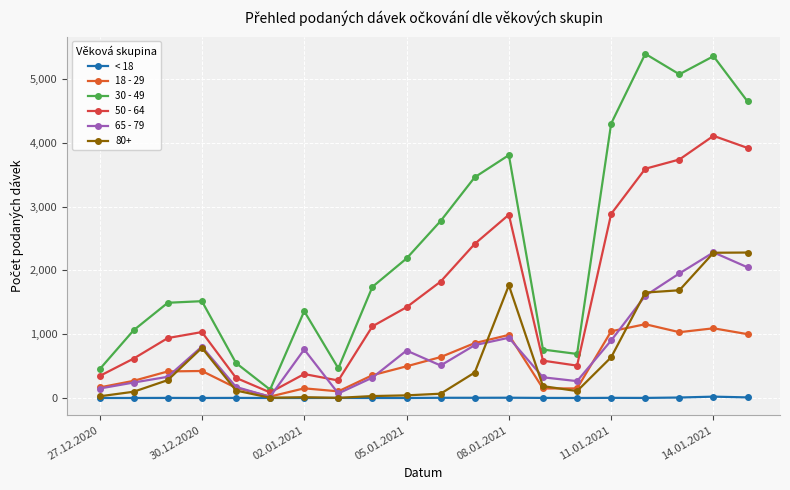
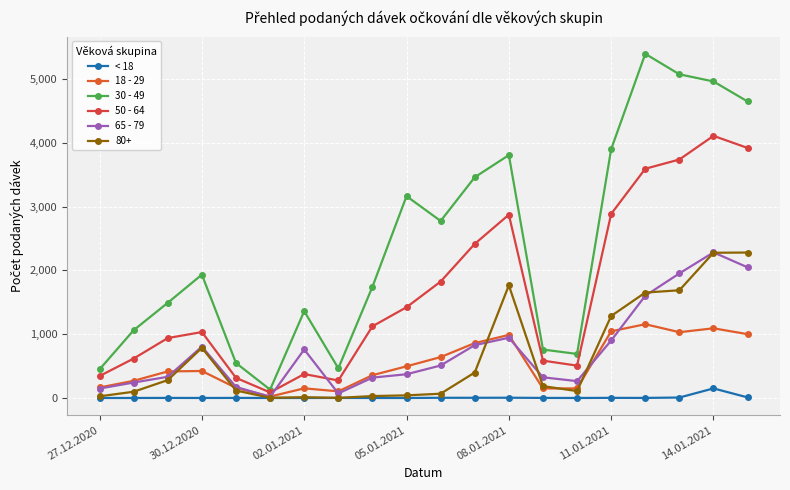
  {
    "< 18": {
      "30.12.2020": "0",
      "05.01.2021": "0",
      "08.01.2021": "0",
      "11.01.2021": "0",
-     "14.01.2021": "0"
+     "14.01.2021": "200"
    },
    "30 - 49": {
      "27.12.2020": "400",
-     "30.12.2020": "1,500",
+     "30.12.2020": "1,900",
      "02.01.2021": "1,400",
-     "05.01.2021": "2,200",
+     "05.01.2021": "3,200",
      "08.01.2021": "3,800",
-     "11.01.2021": "4,300",
-     "14.01.2021": "5,400"
+     "11.01.2021": "3,900",
+     "14.01.2021": "5,000"
    },
    "65 - 79": {
      "02.01.2021": "800",
-     "05.01.2021": "700",
+     "05.01.2021": "400",
      "08.01.2021": "900",
      "11.01.2021": "900"
    },
    "80+": {
      "05.01.2021": "0",
      "08.01.2021": "1,800",
-     "11.01.2021": "600"
+     "11.01.2021": "1,300"
    }
  }
